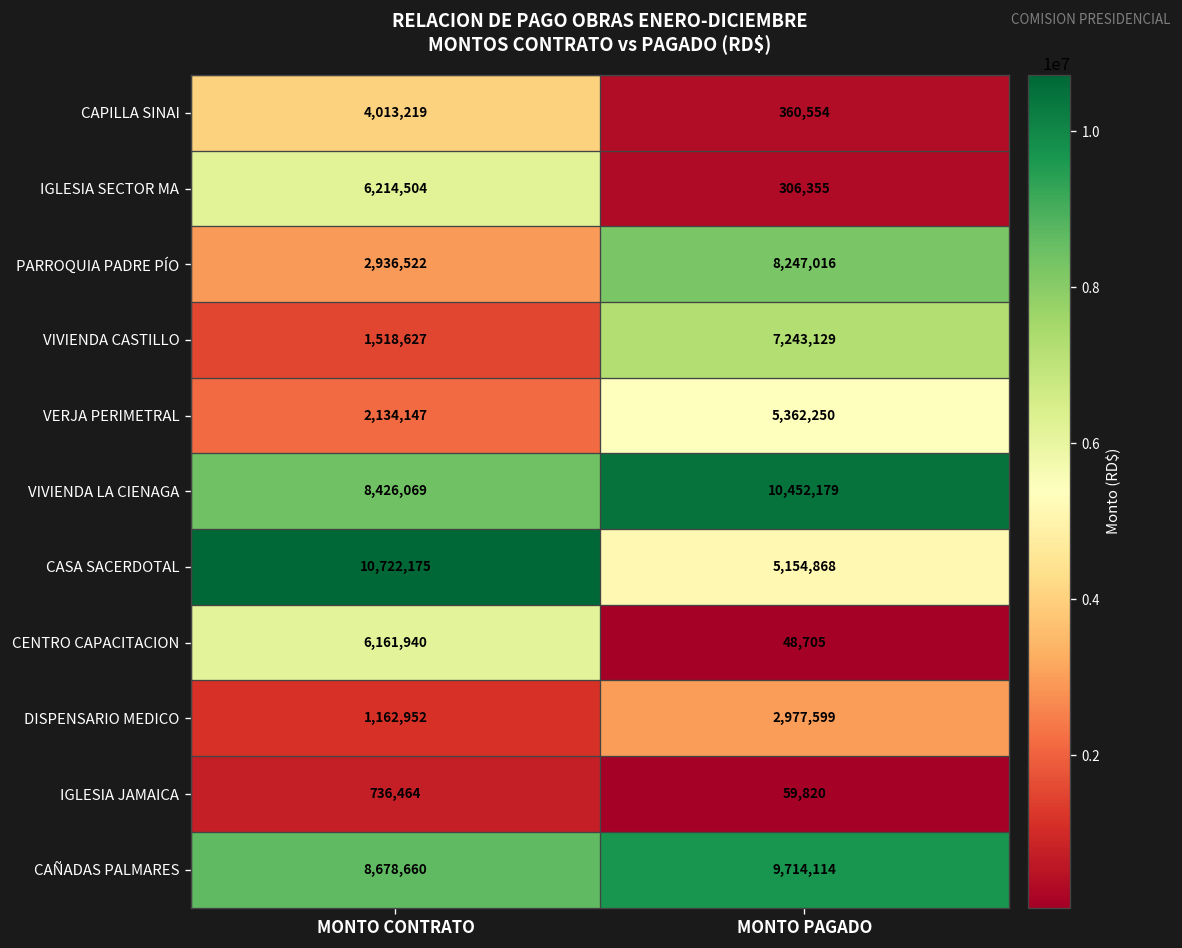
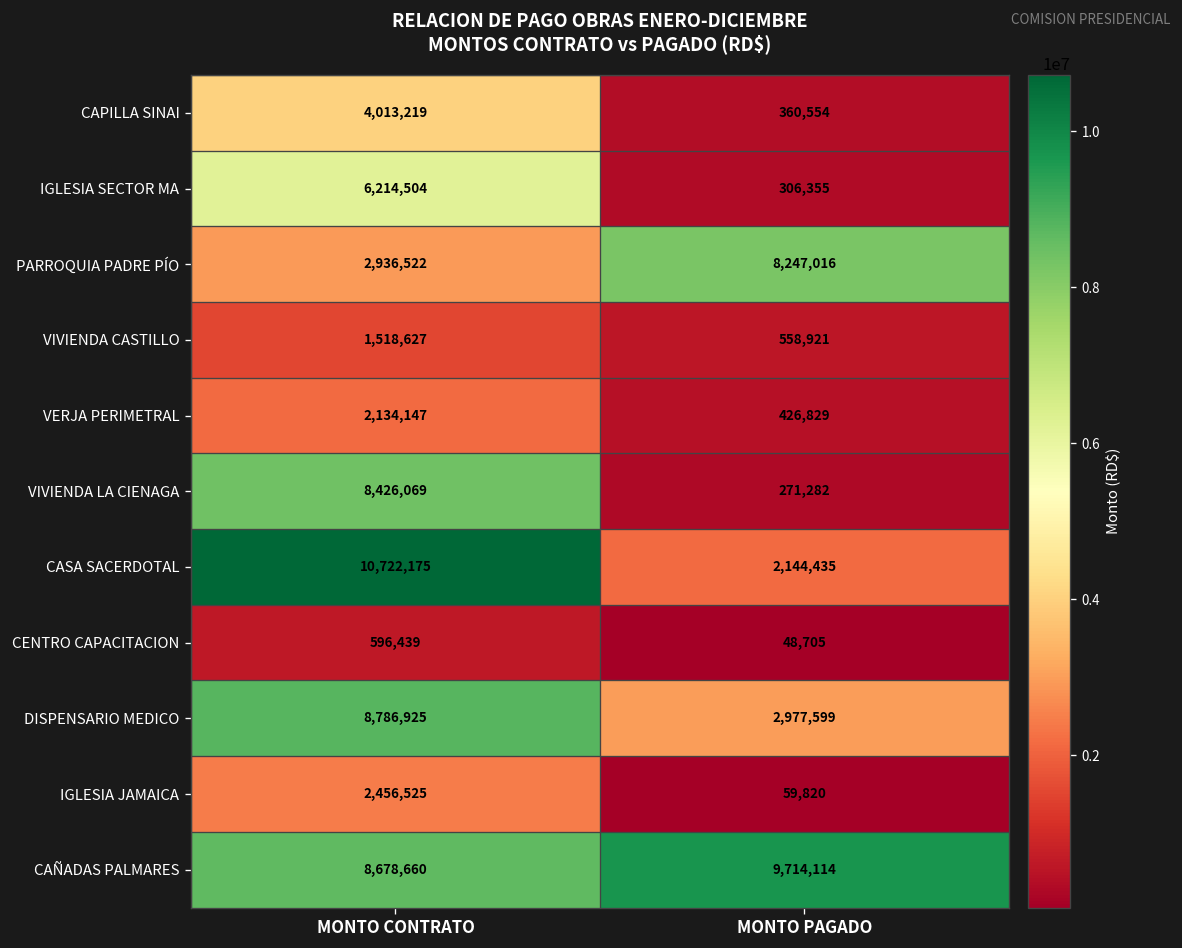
  {
    "CAPILLA SINAI": {
      "MONTO CONTRATO": "4,013,219",
      "MONTO PAGADO": "360,554"
    },
    "IGLESIA SECTOR MA": {
      "MONTO CONTRATO": "6,214,504",
      "MONTO PAGADO": "306,355"
    },
    "PARROQUIA PADRE PÍO": {
      "MONTO CONTRATO": "2,936,522",
      "MONTO PAGADO": "8,247,016"
    },
    "VIVIENDA CASTILLO": {
      "MONTO CONTRATO": "1,518,627",
-     "MONTO PAGADO": "7,243,129"
+     "MONTO PAGADO": "558,921"
    },
    "VERJA PERIMETRAL": {
      "MONTO CONTRATO": "2,134,147",
-     "MONTO PAGADO": "5,362,250"
+     "MONTO PAGADO": "426,829"
    },
    "VIVIENDA LA CIENAGA": {
      "MONTO CONTRATO": "8,426,069",
-     "MONTO PAGADO": "10,452,179"
+     "MONTO PAGADO": "271,282"
    },
    "CASA SACERDOTAL": {
      "MONTO CONTRATO": "10,722,175",
-     "MONTO PAGADO": "5,154,868"
+     "MONTO PAGADO": "2,144,435"
    },
    "CENTRO CAPACITACION": {
-     "MONTO CONTRATO": "6,161,940",
+     "MONTO CONTRATO": "596,439",
      "MONTO PAGADO": "48,705"
    },
    "DISPENSARIO MEDICO": {
-     "MONTO CONTRATO": "1,162,952",
+     "MONTO CONTRATO": "8,786,925",
      "MONTO PAGADO": "2,977,599"
    },
    "IGLESIA JAMAICA": {
-     "MONTO CONTRATO": "736,464",
+     "MONTO CONTRATO": "2,456,525",
      "MONTO PAGADO": "59,820"
    },
    "CAÑADAS PALMARES": {
      "MONTO CONTRATO": "8,678,660",
      "MONTO PAGADO": "9,714,114"
    }
  }
